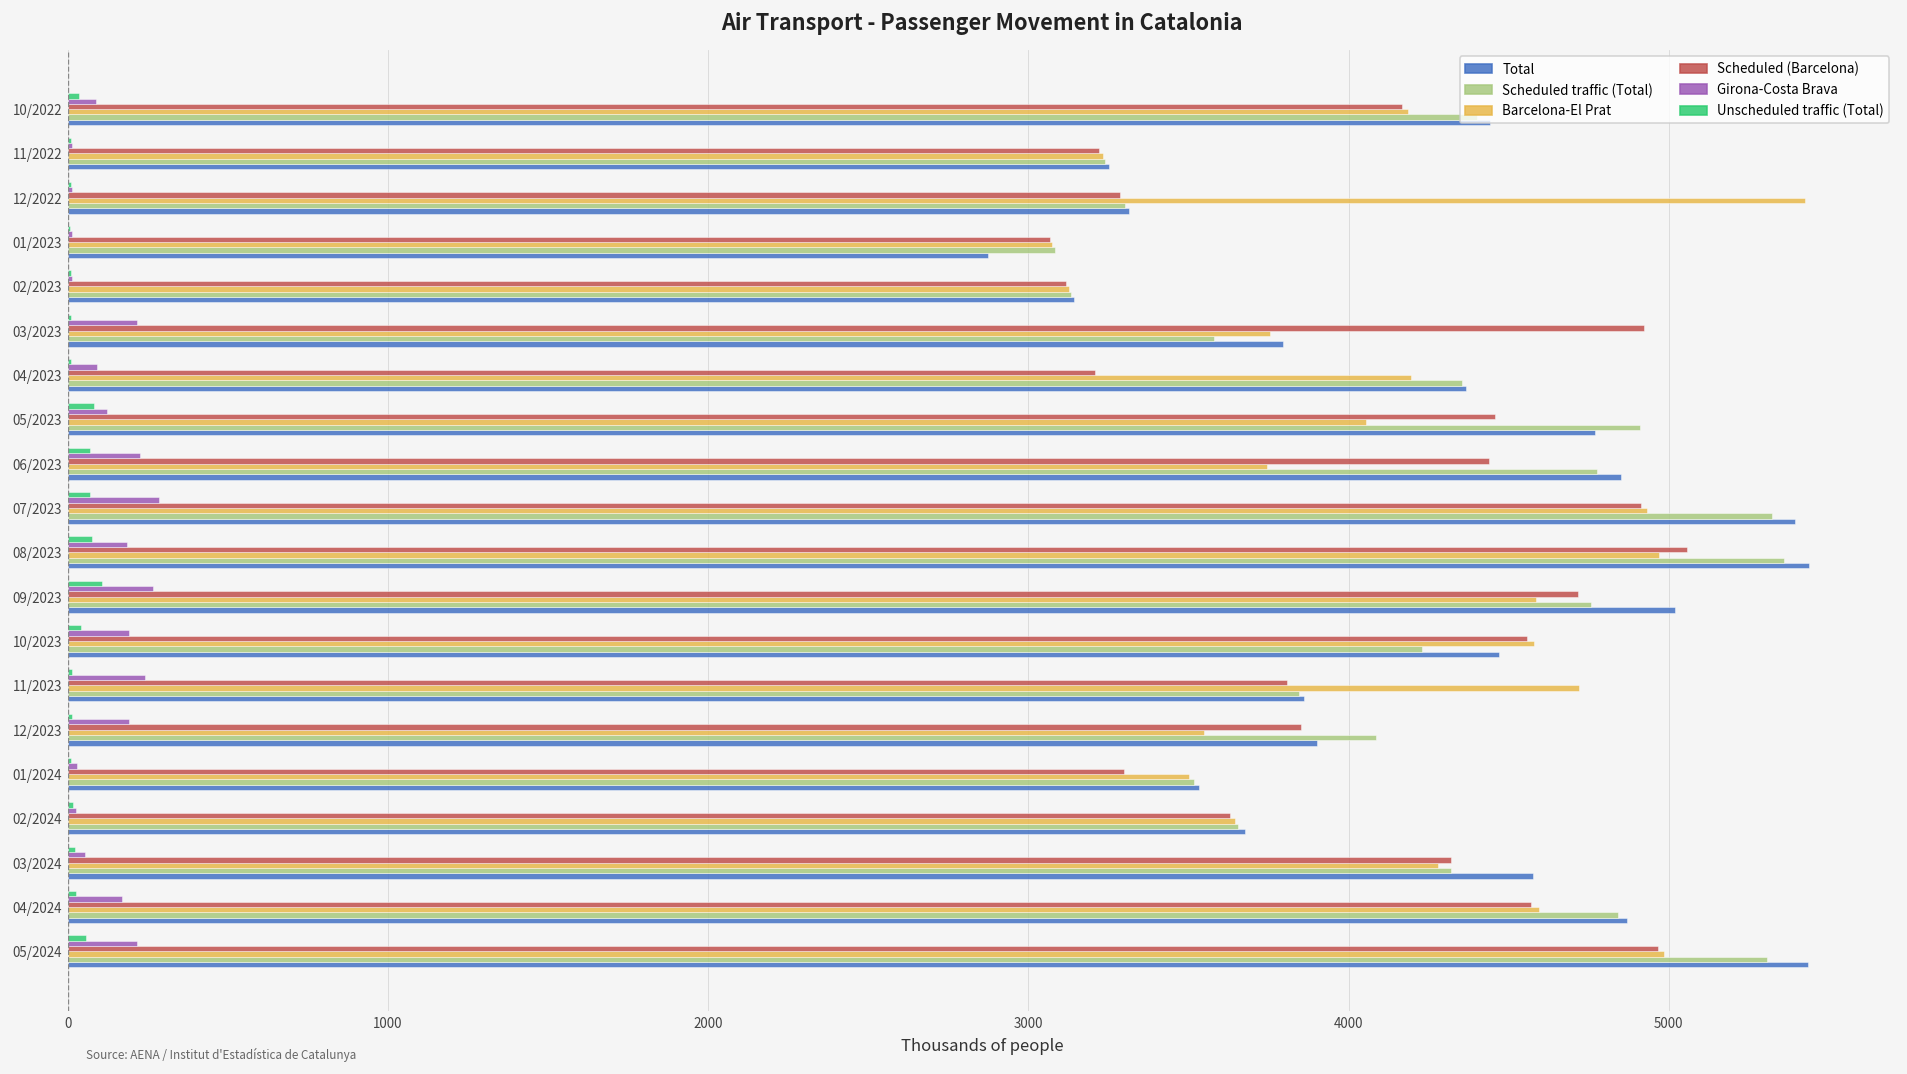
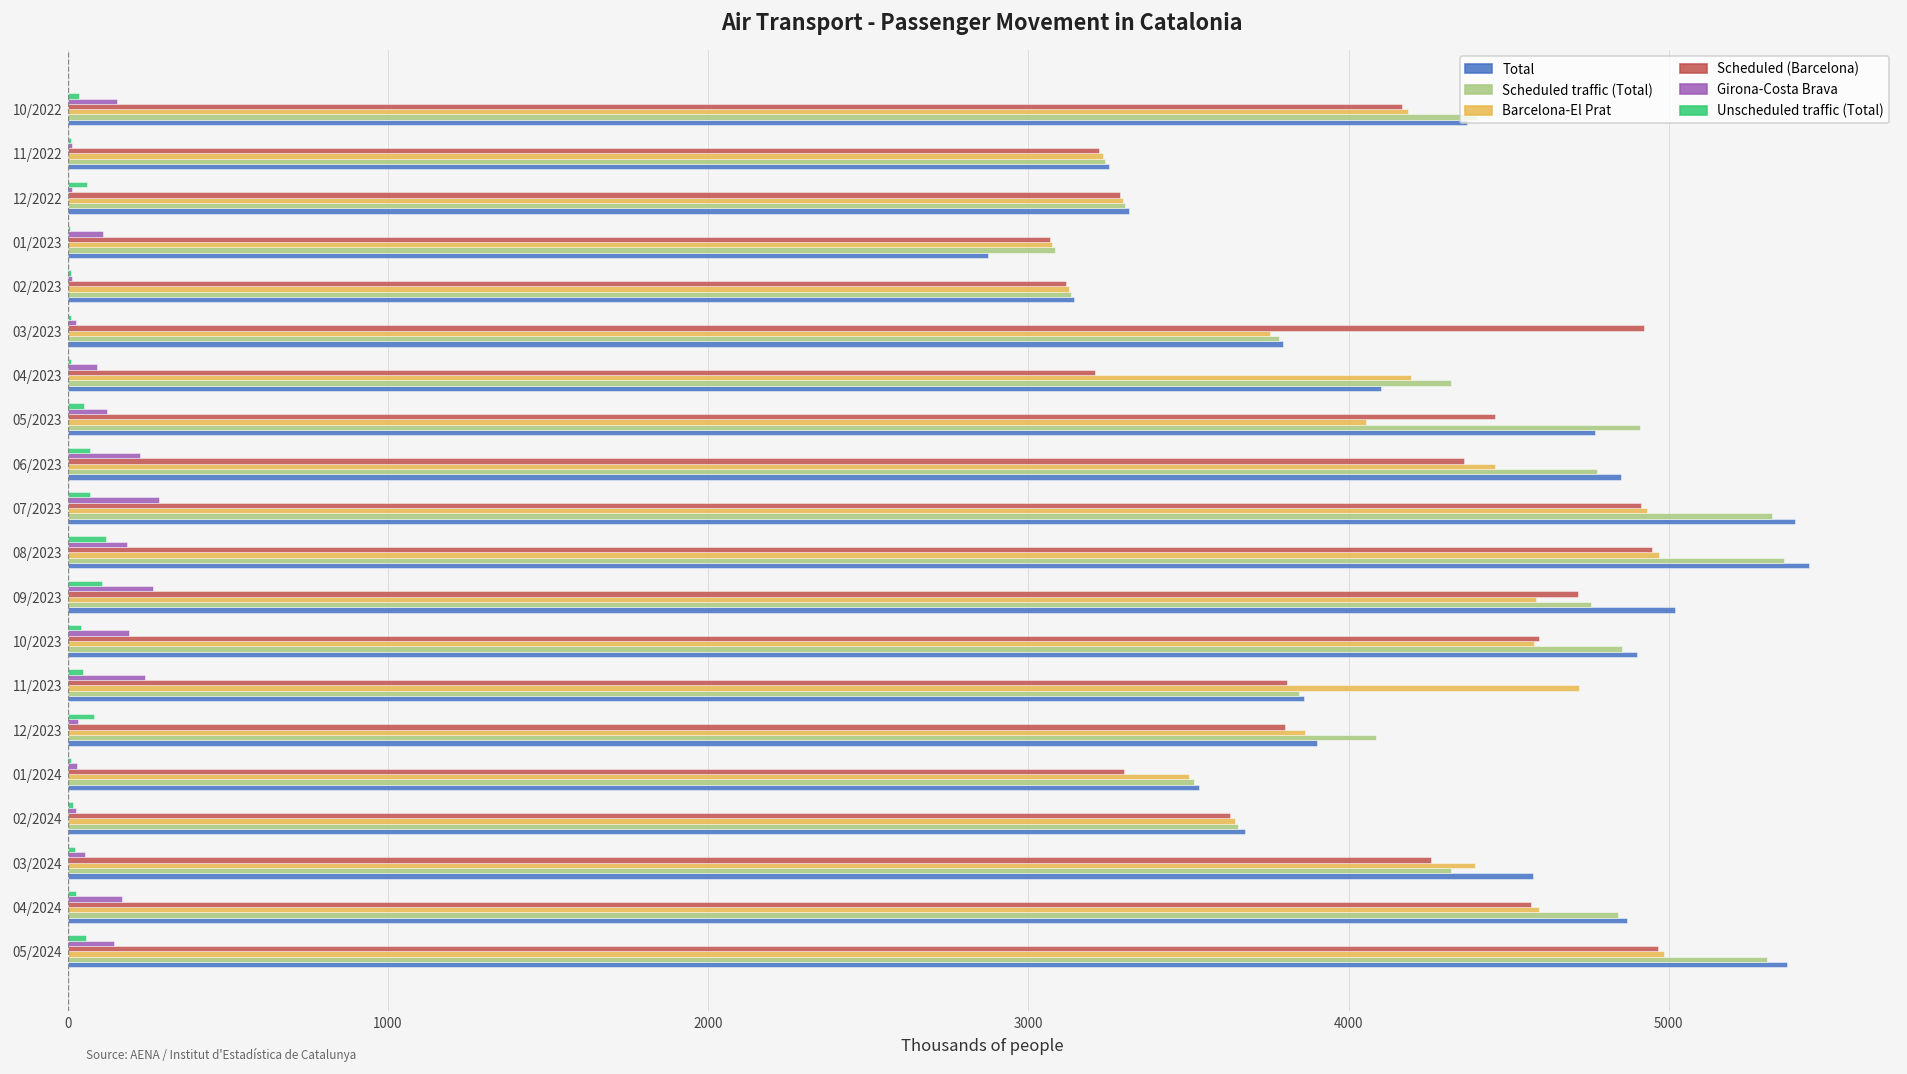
  {
    "Total": {
-     "10/2022": 4440,
+     "10/2022": 4370,
      "11/2022": 3250,
      "12/2022": 3310,
      "01/2023": 2870,
      "02/2023": 3140,
      "03/2023": 3800,
-     "04/2023": 4370,
+     "04/2023": 4100,
      "05/2023": 4770,
      "06/2023": 4850,
      "07/2023": 5400,
      "08/2023": 5440,
      "09/2023": 5020,
-     "10/2023": 4470,
+     "10/2023": 4900,
      "11/2023": 3860,
      "12/2023": 3900,
      "01/2024": 3530,
      "02/2024": 3680,
      "03/2024": 4580,
      "04/2024": 4870,
-     "05/2024": 5430
+     "05/2024": 5370
    },
    "Scheduled traffic (Total)": {
      "11/2022": 3240,
      "12/2022": 3300,
      "01/2023": 3080,
      "02/2023": 3130,
-     "03/2023": 3580,
-     "04/2023": 4350,
+     "03/2023": 3780,
+     "04/2023": 4320,
      "05/2023": 4910,
      "06/2023": 4780,
      "07/2023": 5320,
      "08/2023": 5360,
      "09/2023": 4760,
-     "10/2023": 4230,
+     "10/2023": 4850,
      "11/2023": 3840,
      "12/2023": 4090,
      "01/2024": 3520,
      "02/2024": 3660,
      "03/2024": 4320,
      "04/2024": 4840,
      "05/2024": 5310
    },
    "Barcelona-El Prat": {
      "10/2022": 4190,
      "11/2022": 3230,
-     "12/2022": 5430,
+     "12/2022": 3300,
      "01/2023": 3070,
      "02/2023": 3130,
      "03/2023": 3760,
      "04/2023": 4200,
      "05/2023": 4050,
-     "06/2023": 3750,
+     "06/2023": 4460,
      "07/2023": 4930,
      "08/2023": 4970,
      "09/2023": 4590,
      "10/2023": 4580,
      "11/2023": 4720,
-     "12/2023": 3550,
+     "12/2023": 3870,
      "01/2024": 3500,
      "02/2024": 3650,
-     "03/2024": 4280,
+     "03/2024": 4400,
      "04/2024": 4600,
      "05/2024": 4990
    },
    "Scheduled (Barcelona)": {
      "10/2022": 4170,
      "11/2022": 3220,
      "12/2022": 3290,
      "01/2023": 3070,
      "02/2023": 3120,
      "03/2023": 4920,
      "04/2023": 3210,
      "05/2023": 4460,
-     "06/2023": 4440,
+     "06/2023": 4360,
      "07/2023": 4910,
-     "08/2023": 5060,
+     "08/2023": 4950,
      "09/2023": 4720,
-     "10/2023": 4560,
+     "10/2023": 4600,
      "11/2023": 3810,
-     "12/2023": 3850,
+     "12/2023": 3800,
      "01/2024": 3300,
      "02/2024": 3630,
-     "03/2024": 4320,
+     "03/2024": 4260,
      "04/2024": 4570,
      "05/2024": 4970
    },
    "Girona-Costa Brava": {
-     "10/2022": 90,
+     "10/2022": 150,
      "11/2022": 10,
      "12/2022": 10,
-     "01/2023": 10,
+     "01/2023": 110,
      "02/2023": 10,
-     "03/2023": 220,
+     "03/2023": 30,
      "04/2023": 90,
      "05/2023": 120,
      "06/2023": 220,
      "07/2023": 280,
      "08/2023": 190,
      "09/2023": 260,
      "10/2023": 190,
      "11/2023": 240,
-     "12/2023": 190,
+     "12/2023": 30,
      "01/2024": 30,
      "02/2024": 30,
      "03/2024": 50,
      "04/2024": 170,
-     "05/2024": 220
+     "05/2024": 140
    },
    "Unscheduled traffic (Total)": {
      "10/2022": 30,
      "11/2022": 10,
-     "12/2022": 10,
-     "05/2023": 80,
+     "12/2022": 60,
+     "05/2023": 50,
      "06/2023": 70,
      "07/2023": 70,
-     "08/2023": 80,
+     "08/2023": 120,
      "09/2023": 110,
      "10/2023": 40,
-     "11/2023": 10,
-     "12/2023": 10,
+     "11/2023": 50,
+     "12/2023": 80,
      "01/2024": 10,
      "02/2024": 20,
      "03/2024": 20,
      "04/2024": 30,
      "05/2024": 60
    }
  }
